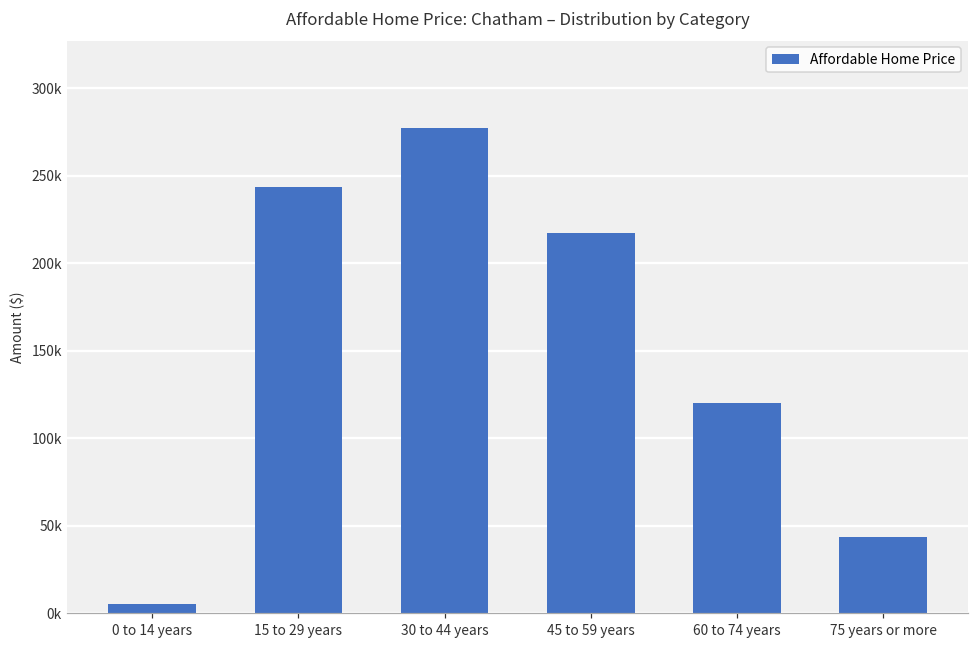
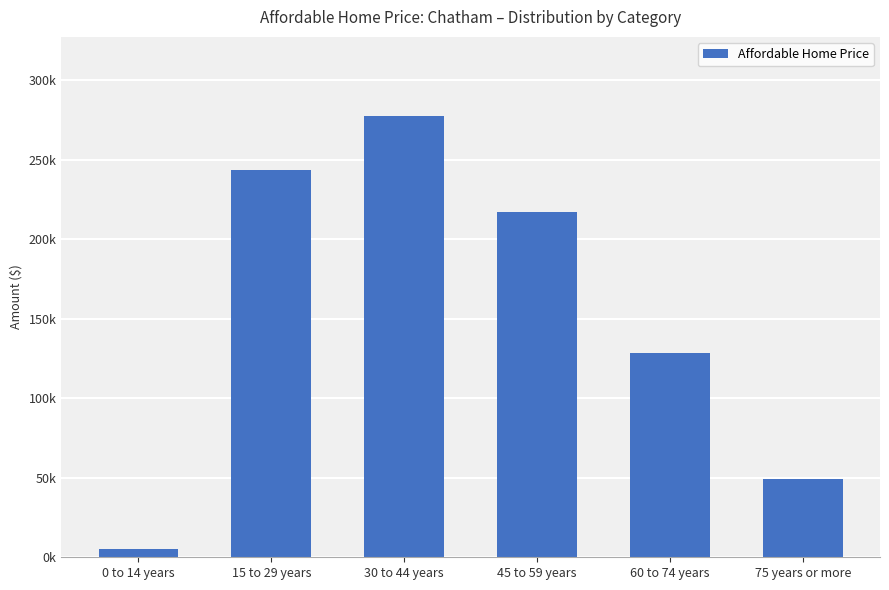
  {
    "0 to 14 years": 5000,
    "15 to 29 years": 244000,
    "30 to 44 years": 277000,
    "45 to 59 years": 217000,
-   "60 to 74 years": 120000,
-   "75 years or more": 44000
+   "60 to 74 years": 129000,
+   "75 years or more": 49000
  }
